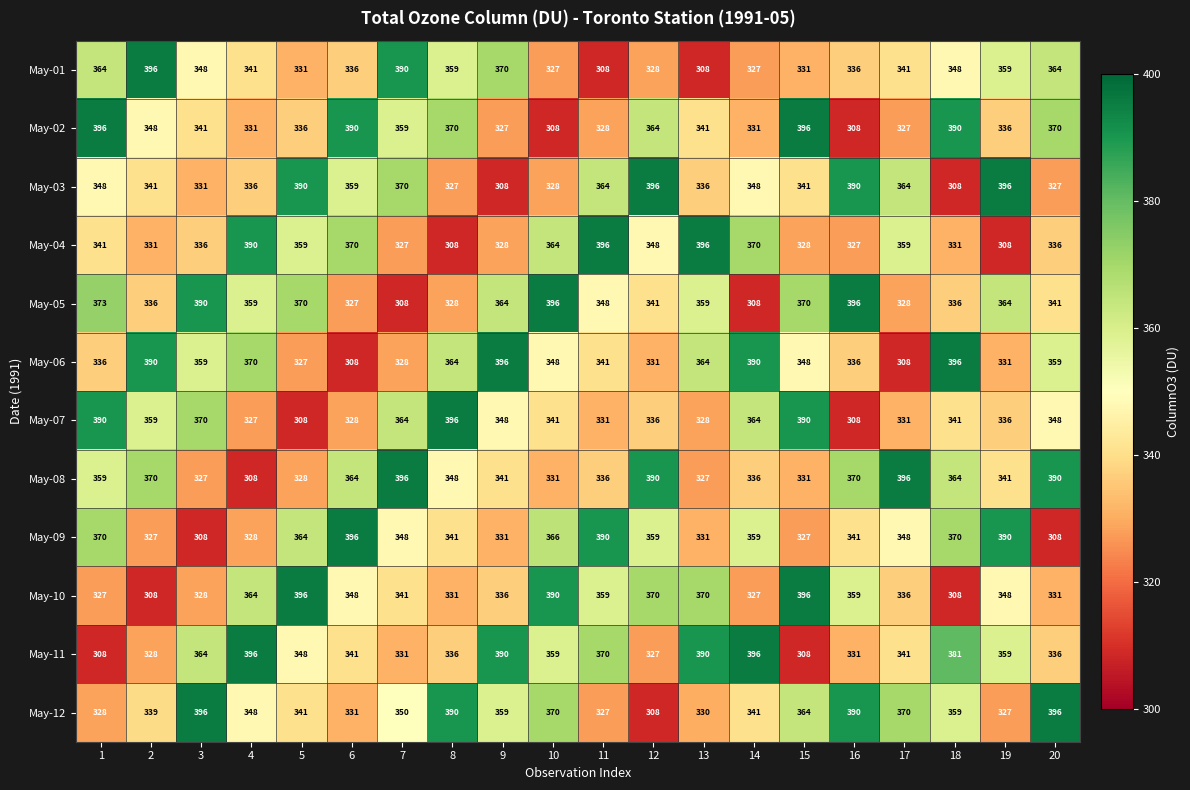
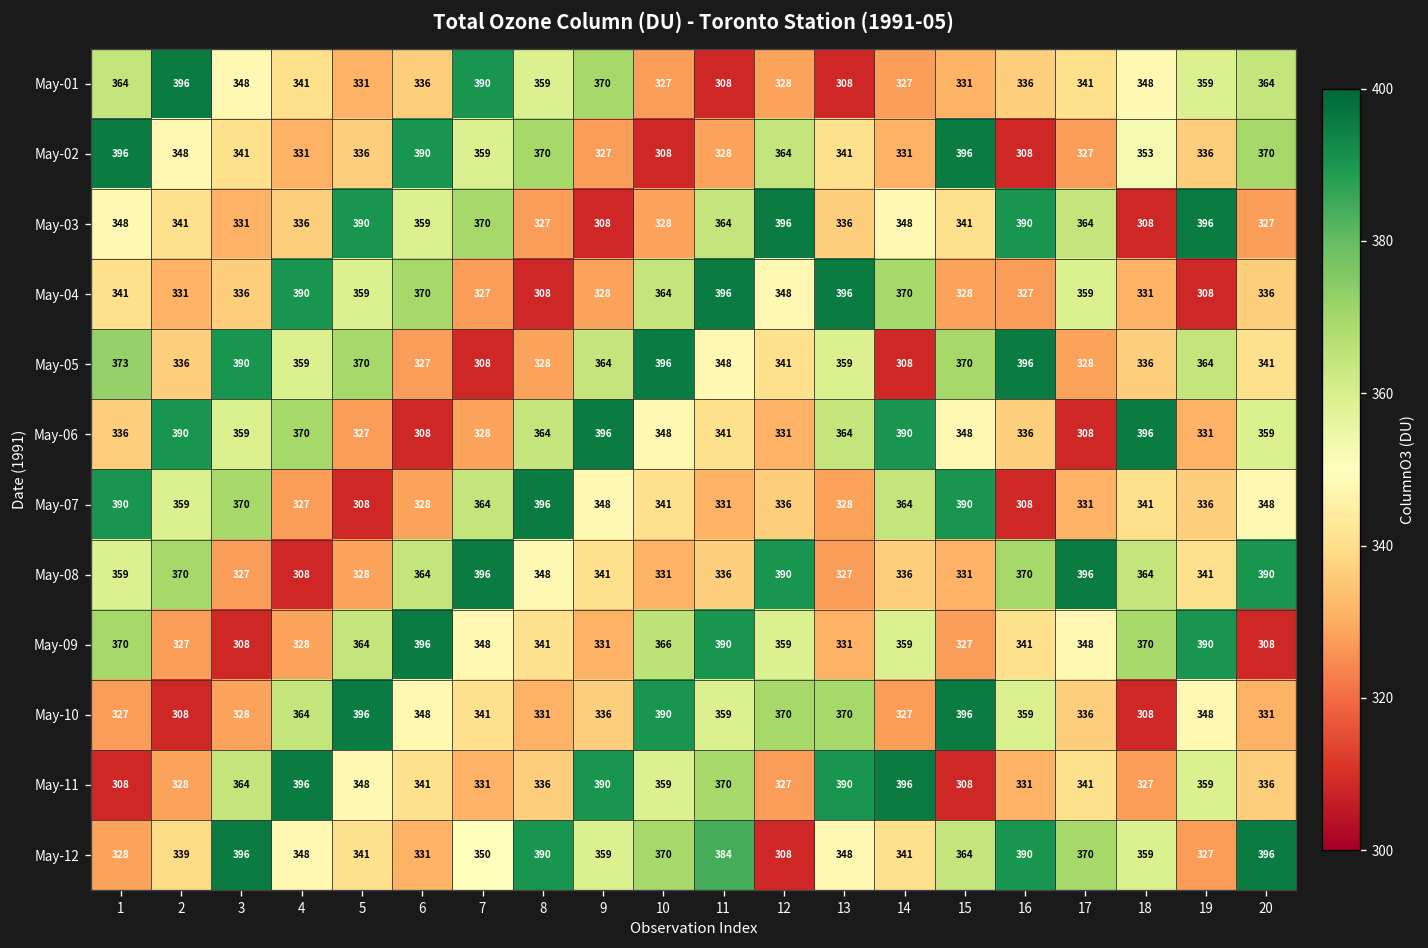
  {
    "May-02": {
      "1": 396,
      "2": 348,
      "3": 341,
      "4": 331,
      "5": 336,
      "6": 390,
      "7": 359,
      "8": 370,
      "9": 327,
      "10": 308,
      "11": 328,
      "12": 364,
      "13": 341,
      "14": 331,
      "15": 396,
      "16": 308,
      "17": 327,
-     "18": 390,
+     "18": 353,
      "19": 336,
      "20": 370
    },
    "May-11": {
      "1": 308,
      "2": 328,
      "3": 364,
      "4": 396,
      "5": 348,
      "6": 341,
      "7": 331,
      "8": 336,
      "9": 390,
      "10": 359,
      "11": 370,
      "12": 327,
      "13": 390,
      "14": 396,
      "15": 308,
      "16": 331,
      "17": 341,
-     "18": 381,
+     "18": 327,
      "19": 359,
      "20": 336
    },
    "May-12": {
      "1": 328,
      "2": 339,
      "3": 396,
      "4": 348,
      "5": 341,
      "6": 331,
      "7": 350,
      "8": 390,
      "9": 359,
      "10": 370,
-     "11": 327,
+     "11": 384,
      "12": 308,
-     "13": 330,
+     "13": 348,
      "14": 341,
      "15": 364,
      "16": 390,
      "17": 370,
      "18": 359,
      "19": 327,
      "20": 396
    }
  }
